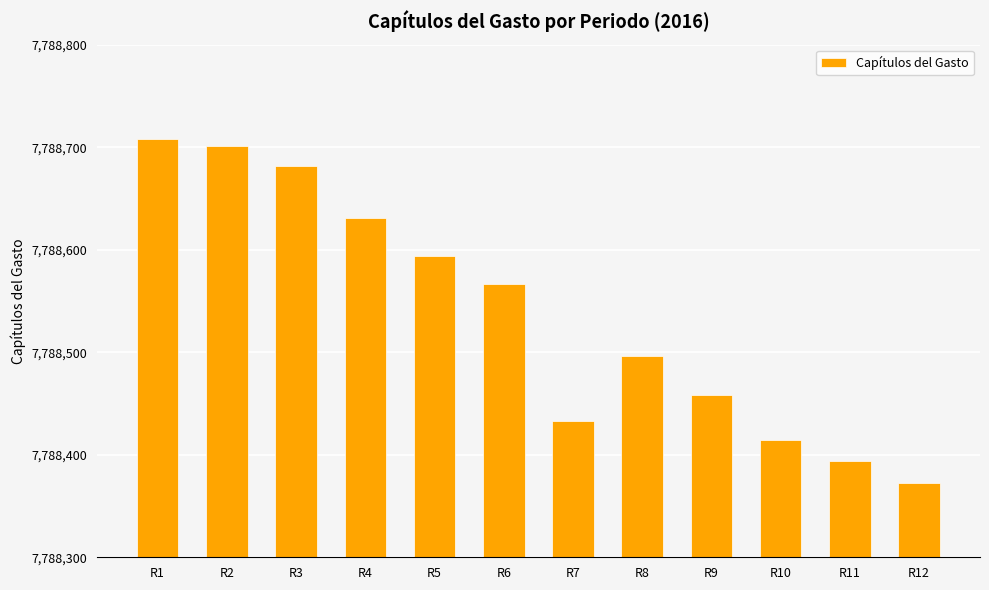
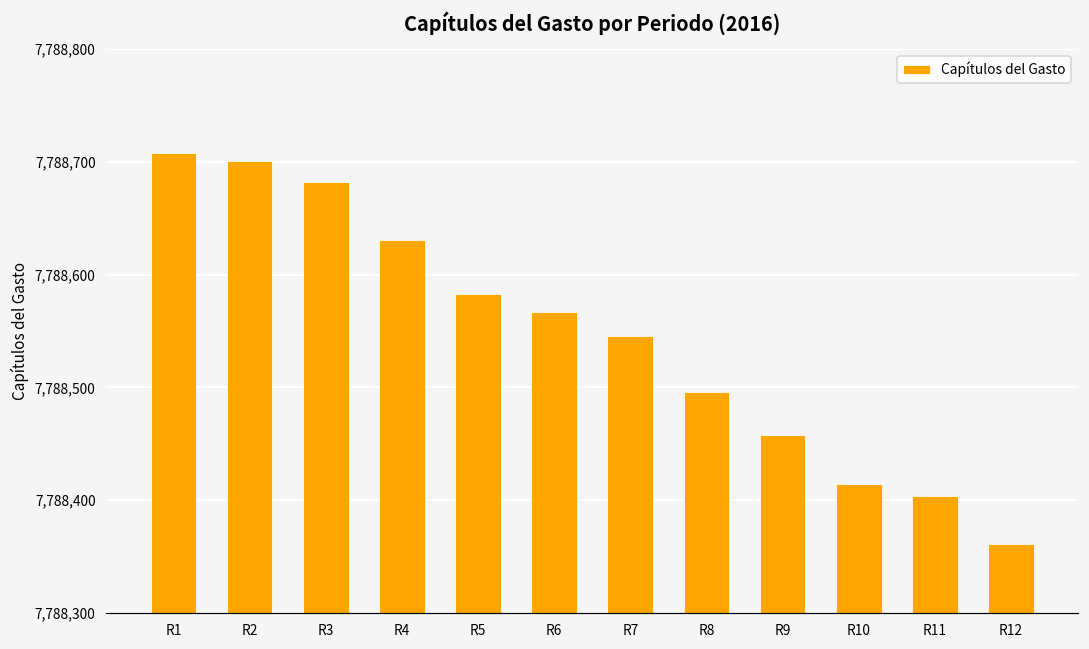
  {
    "R1": "7,788,708",
    "R2": "7,788,701",
    "R3": "7,788,682",
    "R4": "7,788,631",
-   "R5": "7,788,594",
+   "R5": "7,788,583",
    "R6": "7,788,567",
-   "R7": "7,788,433",
+   "R7": "7,788,546",
    "R8": "7,788,496",
    "R9": "7,788,458",
    "R10": "7,788,414",
-   "R11": "7,788,394",
-   "R12": "7,788,372"
+   "R11": "7,788,404",
+   "R12": "7,788,361"
  }
